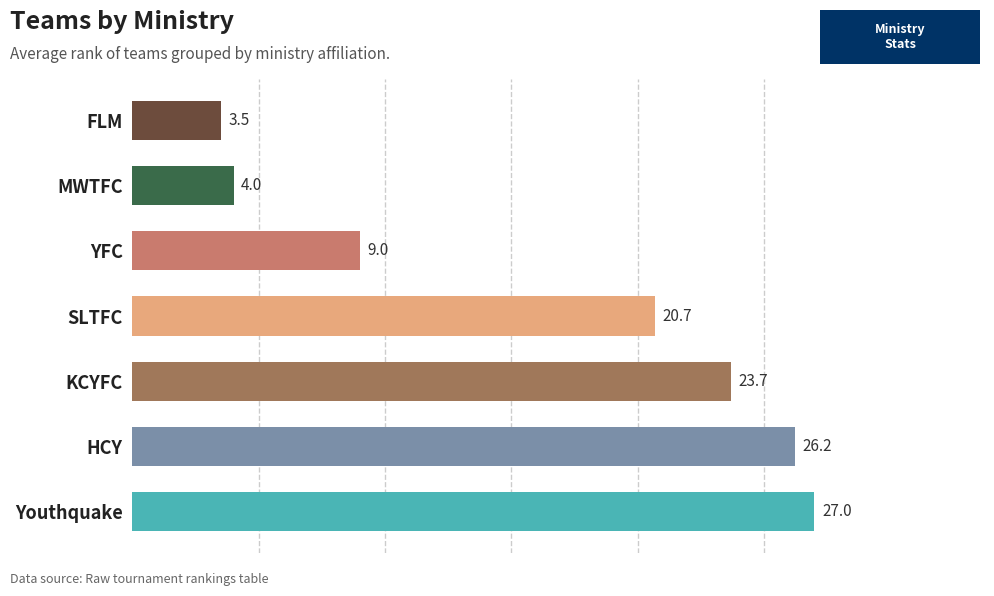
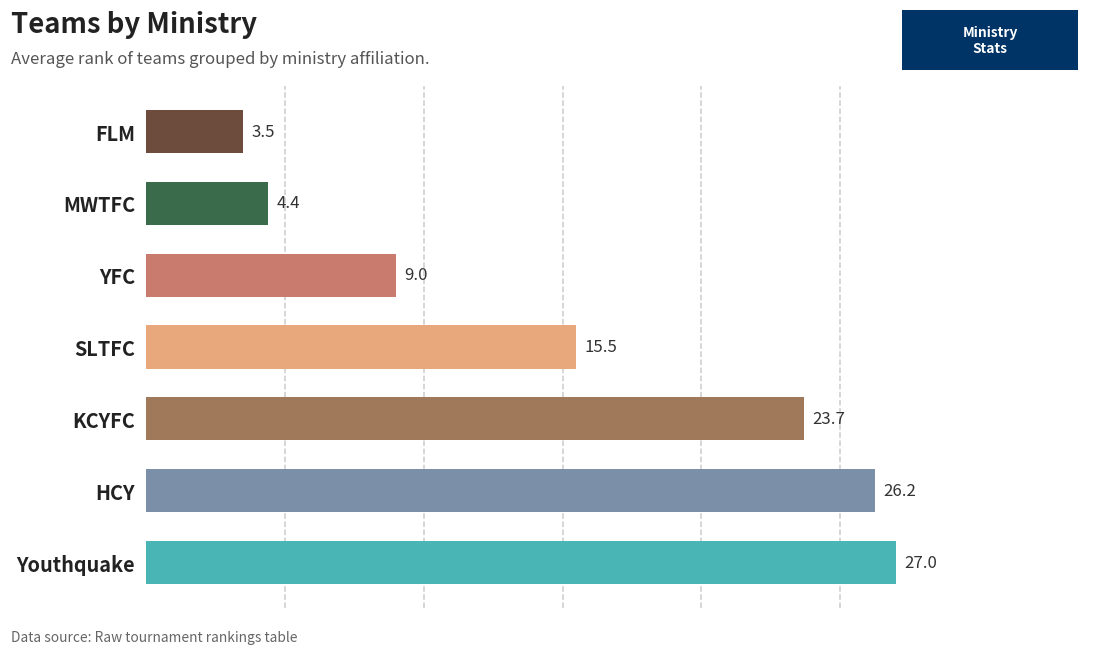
  {
    "FLM": 3.5,
-   "MWTFC": 4.0,
+   "MWTFC": 4.4,
    "YFC": 9.0,
-   "SLTFC": 20.7,
+   "SLTFC": 15.5,
    "KCYFC": 23.7,
    "HCY": 26.2,
    "Youthquake": 27.0
  }
